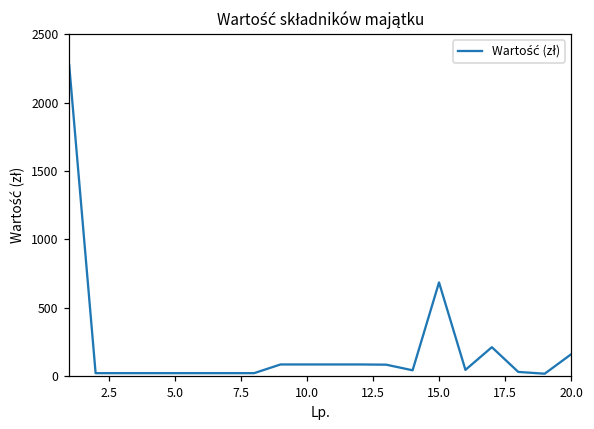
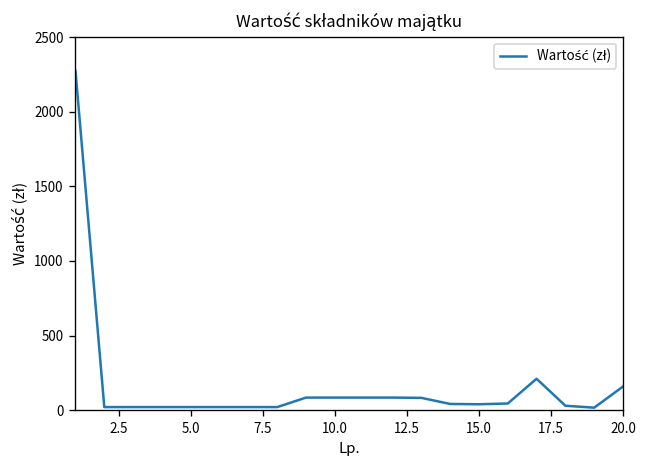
  {
    "5.0": 20,
    "10.0": 80,
-   "15.0": 680,
+   "15.0": 40,
    "20.0": 160
  }
